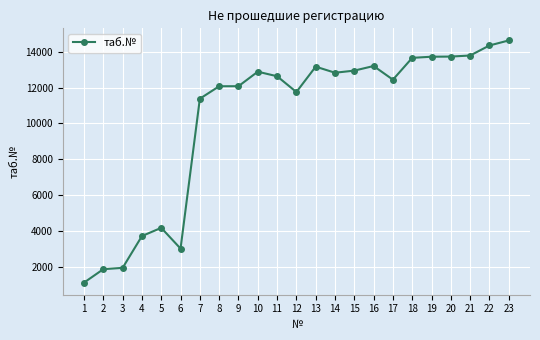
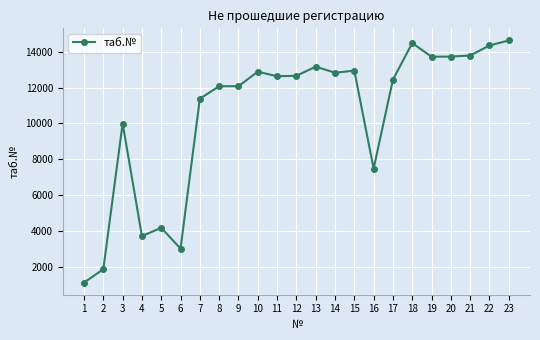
  {
    "1": 1100,
    "2": 1900,
-   "3": 1900,
+   "3": 10000,
    "4": 3700,
    "5": 4200,
    "6": 3000,
    "7": 11400,
    "8": 12100,
    "9": 12100,
    "10": 12900,
    "11": 12600,
-   "12": 11800,
+   "12": 12700,
    "13": 13200,
    "14": 12800,
    "15": 12900,
-   "16": 13200,
+   "16": 7500,
    "17": 12400,
-   "18": 13700,
+   "18": 14500,
    "19": 13700,
    "20": 13700,
    "21": 13800,
    "22": 14400,
    "23": 14600
  }
